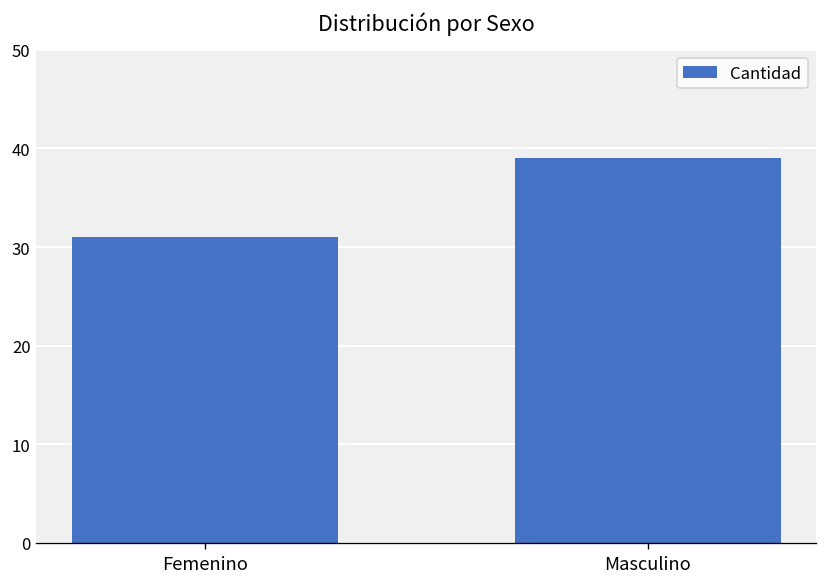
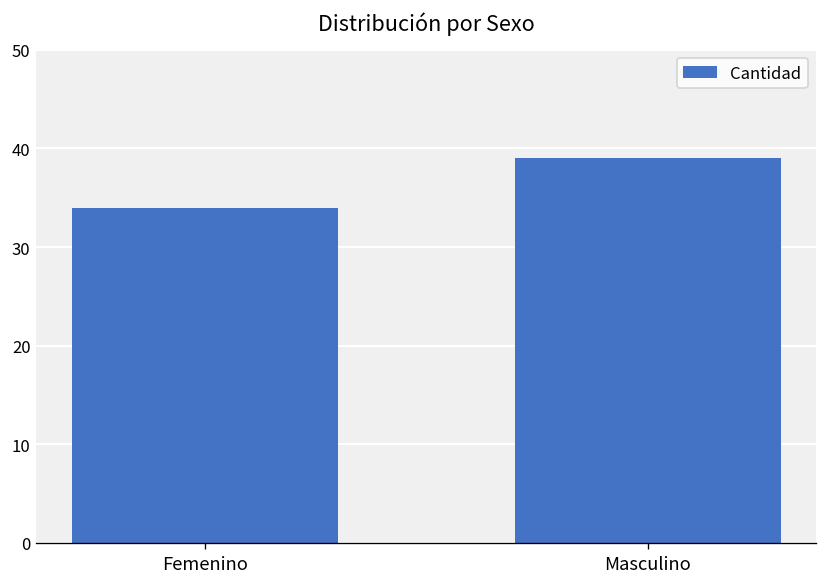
  {
-   "Femenino": 31,
+   "Femenino": 34,
    "Masculino": 39
  }
